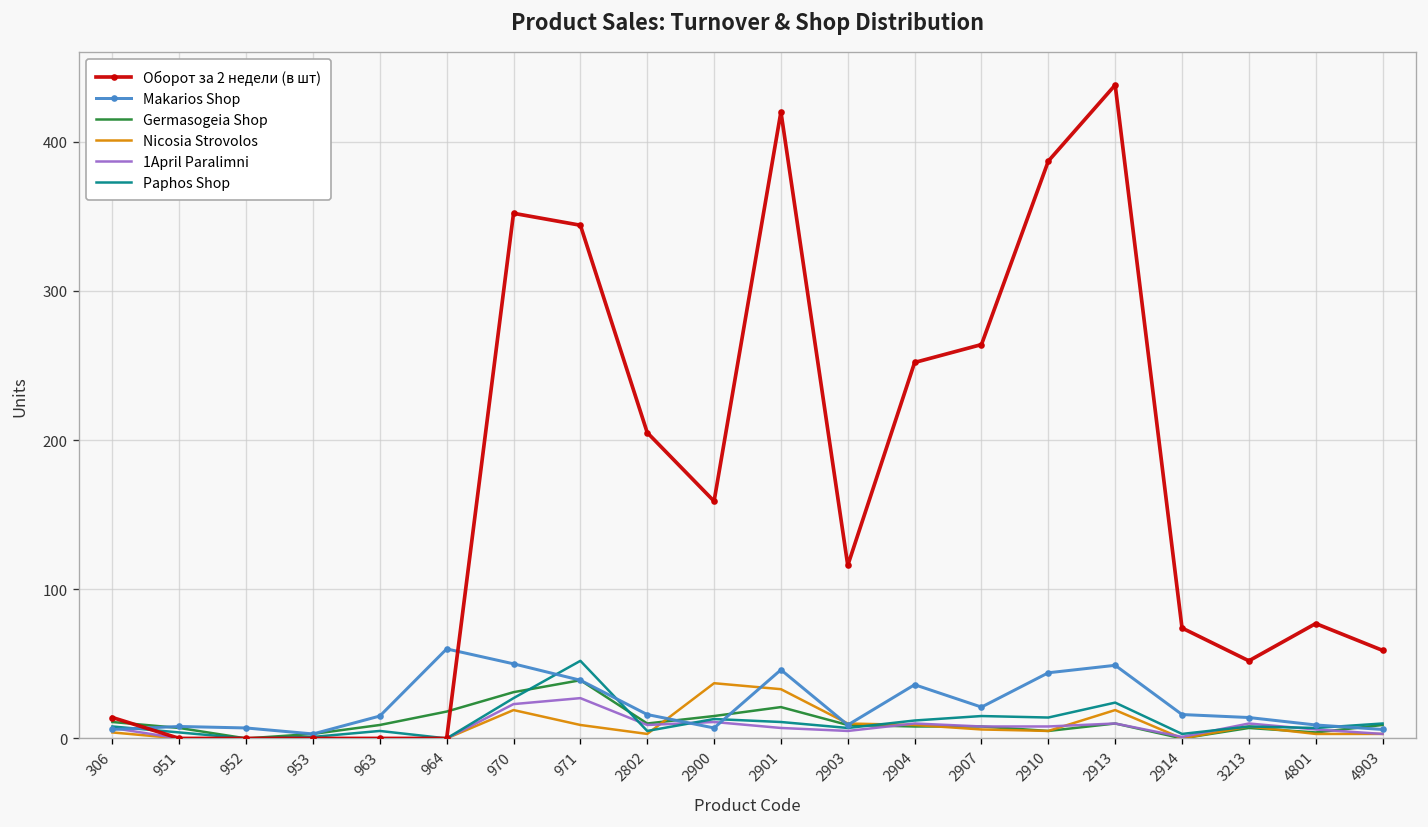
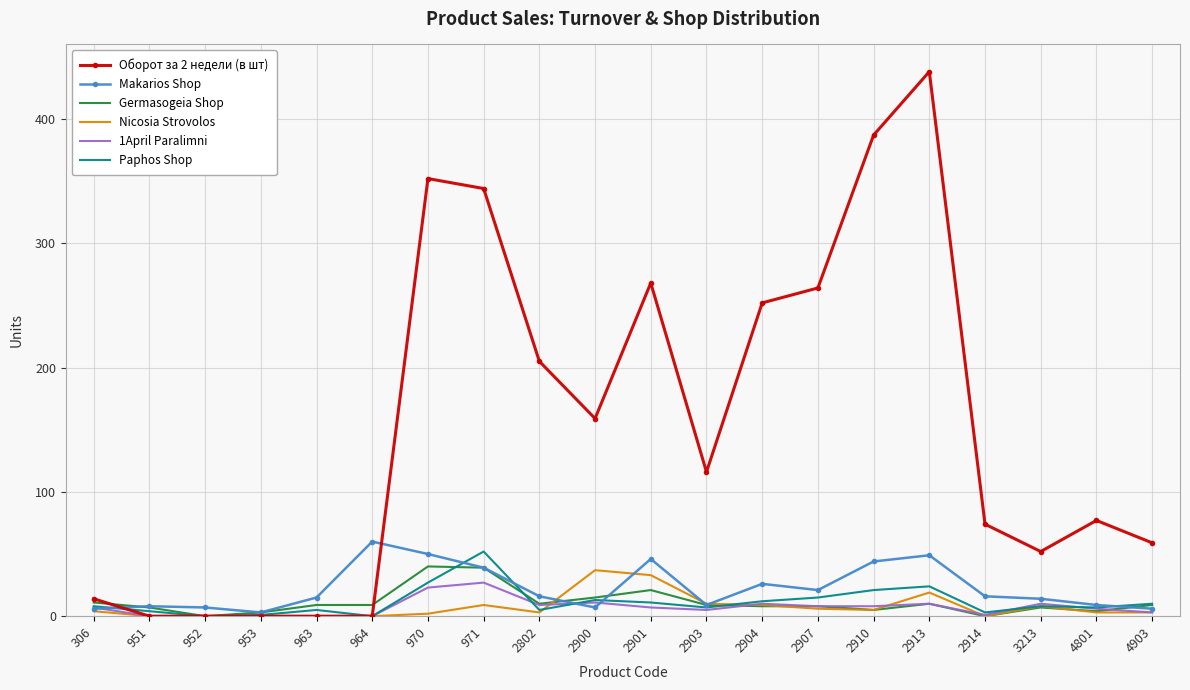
  {
    "Оборот за 2 недели (в шт)": {
      "306": 14,
      "970": 352,
      "971": 344,
      "2802": 205,
      "2900": 159,
-     "2901": 420,
+     "2901": 268,
      "2903": 116,
      "2904": 252,
      "2907": 264,
      "2910": 387,
      "2913": 438,
      "2914": 74,
      "3213": 52,
      "4801": 77,
      "4903": 59
    },
    "Makarios Shop": {
      "952": 7,
      "963": 15,
      "964": 60,
      "970": 50,
      "2802": 16,
      "2900": 7,
      "2901": 46,
-     "2904": 36,
+     "2904": 26,
      "2907": 21,
      "2910": 44,
      "2913": 49,
      "2914": 16,
      "3213": 14,
      "4903": 6
    },
    "Germasogeia Shop": {
      "306": 11,
      "963": 9,
-     "964": 18,
-     "970": 31,
+     "964": 9,
+     "970": 40,
      "2901": 21
    },
    "Nicosia Strovolos": {
-     "970": 19,
+     "970": 2,
      "971": 9,
      "2900": 37,
      "2901": 33,
      "2913": 19
    },
    "1April Paralimni": {
      "970": 23,
      "971": 27,
      "2901": 7,
      "2910": 8
    },
    "Paphos Shop": {
      "951": 4,
      "963": 5,
      "970": 27,
      "971": 52,
      "2901": 11,
      "2907": 15,
-     "2910": 14,
+     "2910": 21,
      "2913": 24
    }
  }
